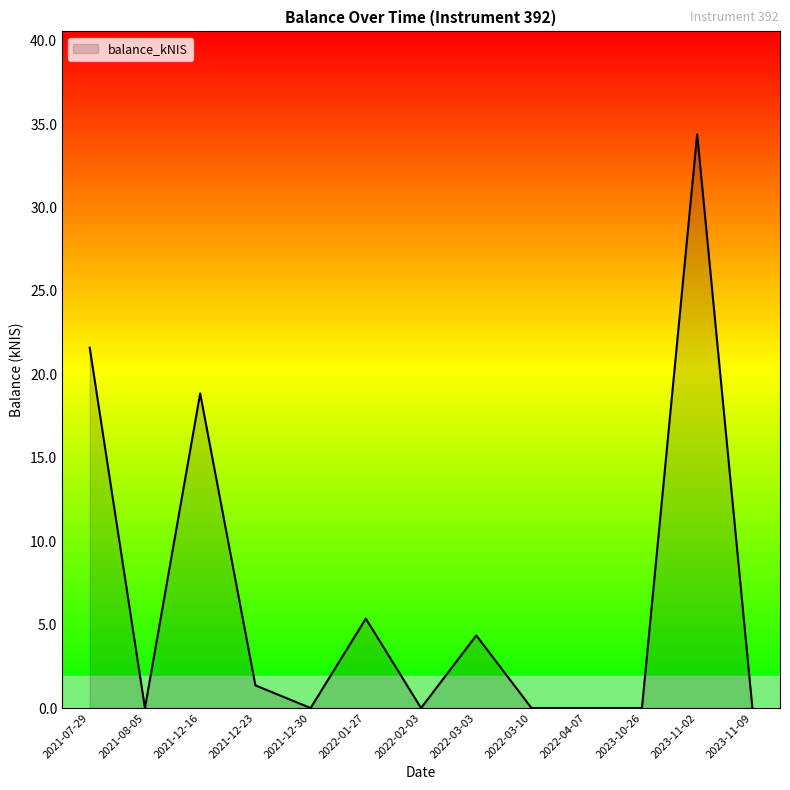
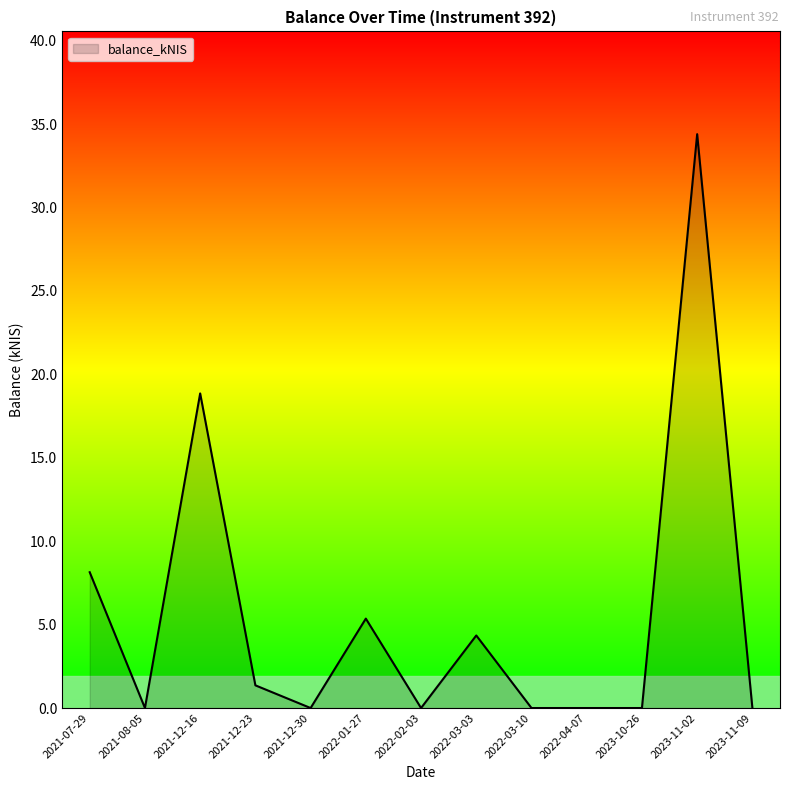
  {
-   "2021-07-29": 21.6,
+   "2021-07-29": 8.1,
    "2021-12-16": 18.9,
    "2022-01-27": 5.4,
    "2022-03-03": 4.4,
    "2023-11-02": 34.4
  }
